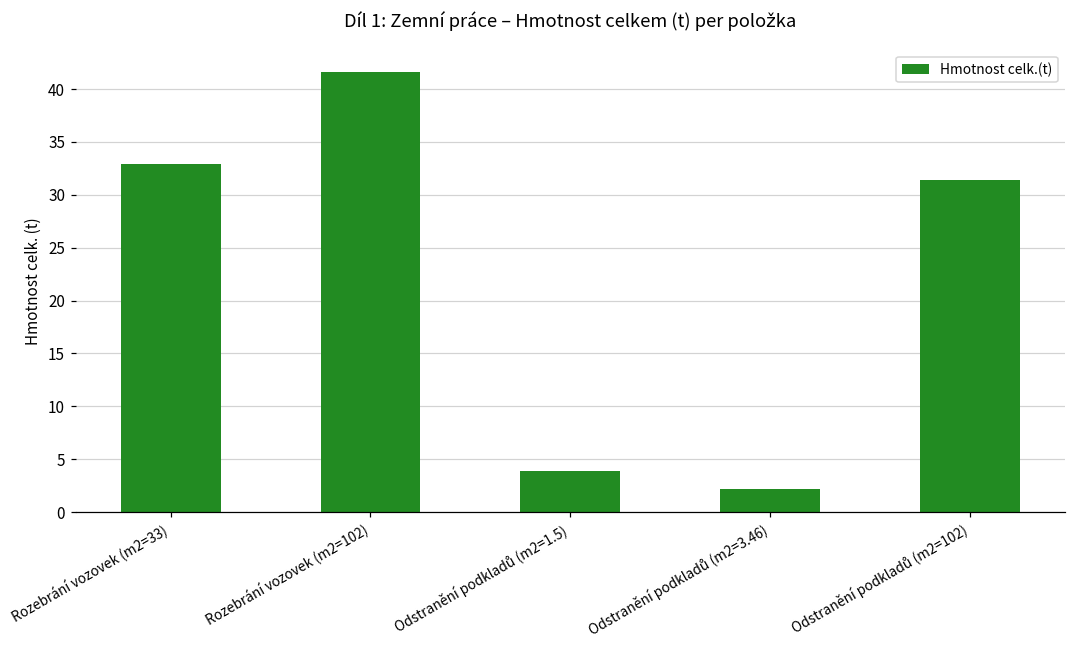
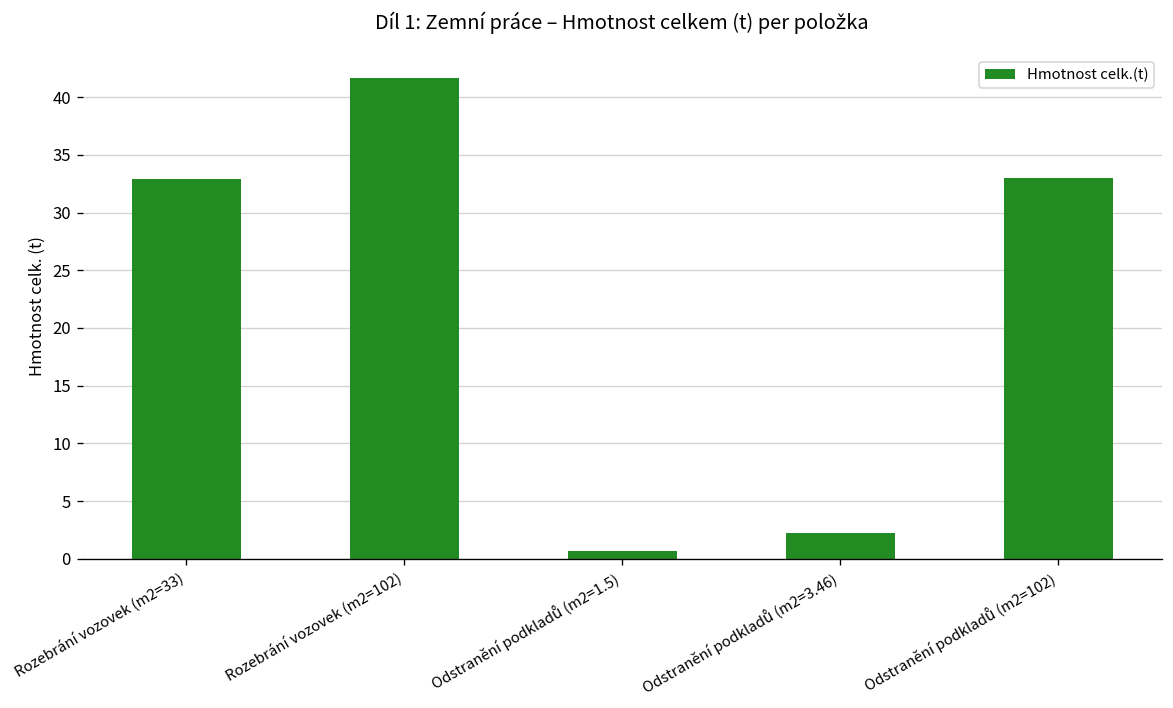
  {
    "Rozebrání vozovek (m2=33)": 33,
    "Rozebrání vozovek (m2=102)": 42,
-   "Odstranění podkladů (m2=1.5)": 4,
+   "Odstranění podkladů (m2=1.5)": 1,
    "Odstranění podkladů (m2=3.46)": 2,
-   "Odstranění podkladů (m2=102)": 31
+   "Odstranění podkladů (m2=102)": 33
  }
